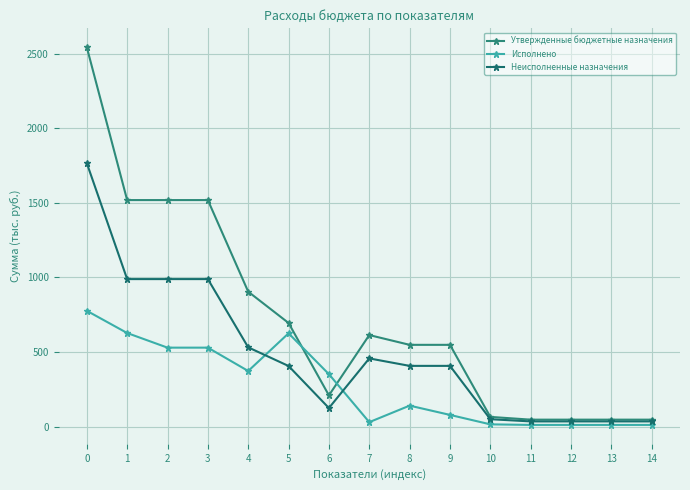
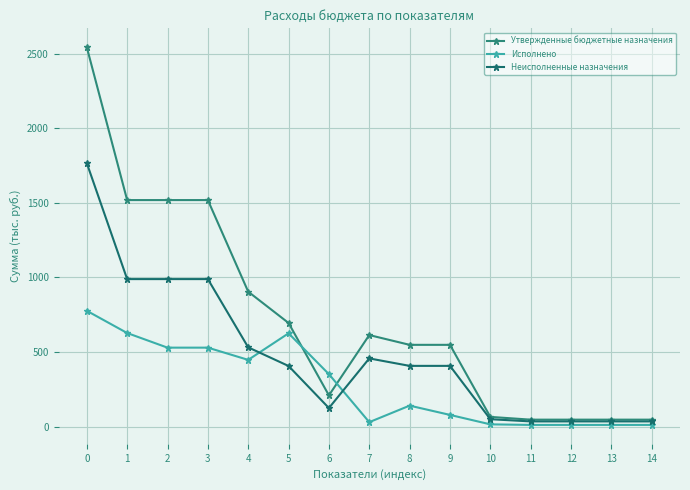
  {
    "Исполнено": {
      "0": 780,
      "1": 630,
      "2": 530,
      "3": 530,
-     "4": 370,
+     "4": 450,
      "5": 630,
      "6": 350,
      "7": 30,
      "8": 140,
      "9": 80,
      "10": 20,
      "11": 10,
      "12": 10,
      "13": 10,
      "14": 10
    }
  }
